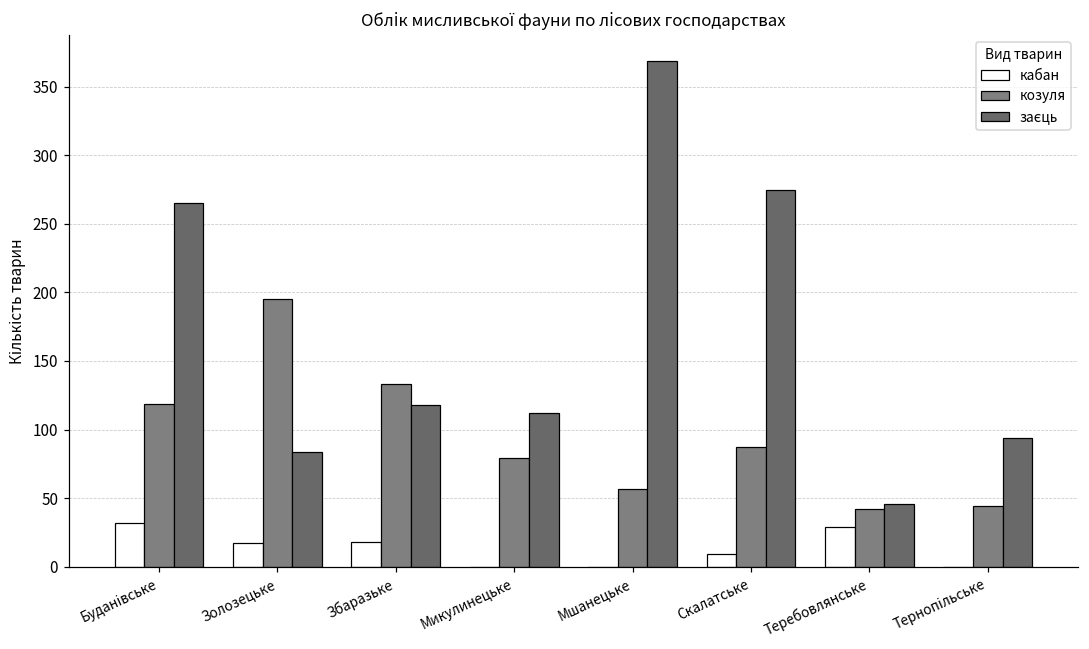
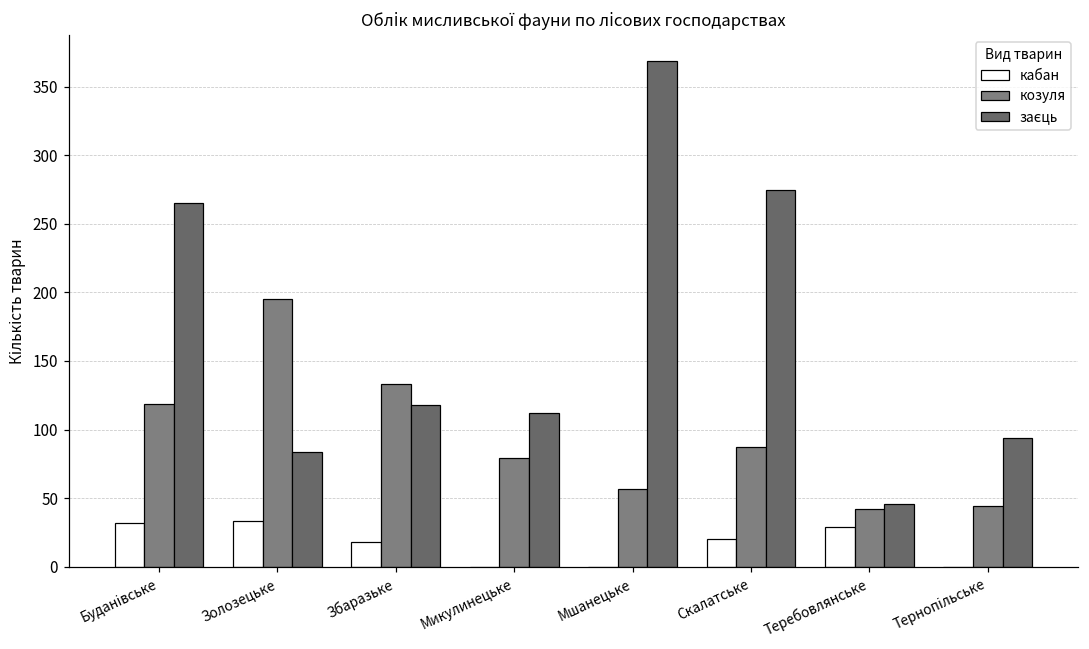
  {
    "кабан": {
      "Буданівське": 32,
-     "Золозецьке": 17,
+     "Золозецьке": 33,
      "Збаразьке": 18,
      "Микулинецьке": 0,
      "Мшанецьке": 0,
-     "Скалатське": 9,
+     "Скалатське": 20,
      "Теребовлянське": 29,
      "Тернопільське": 0
    }
  }
